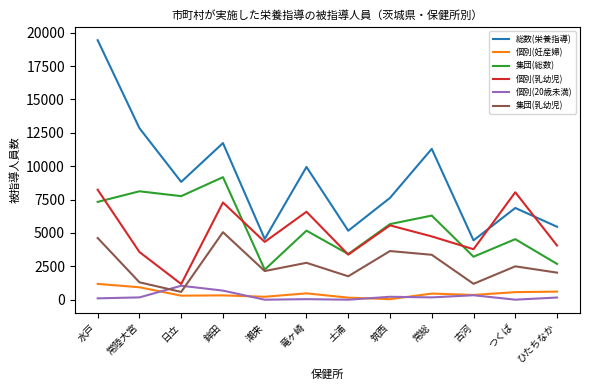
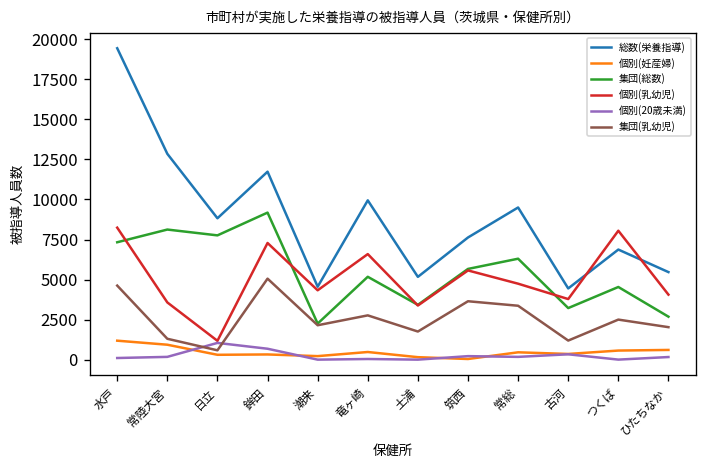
  {
    "総数(栄養指導)": {
      "水戸": 19400,
      "常陸大宮": 12900,
      "日立": 8800,
      "鉾田": 11700,
      "潮来": 4600,
      "竜ヶ崎": 9900,
      "土浦": 5200,
      "筑西": 7600,
-     "常総": 11300,
+     "常総": 9500,
      "古河": 4400,
      "つくば": 6900,
      "ひたちなか": 5500
    },
    "個別(妊産婦)": {
      "水戸": 1200,
      "常陸大宮": 900,
      "日立": 300,
      "鉾田": 300,
      "潮来": 200,
      "竜ヶ崎": 500,
      "常総": 500,
      "つくば": 600,
      "ひたちなか": 600
    },
    "集団(総数)": {
      "水戸": 7300,
      "常陸大宮": 8100,
      "日立": 7800,
      "鉾田": 9200,
      "竜ヶ崎": 5200,
      "常総": 6300,
      "古河": 3200,
      "つくば": 4500,
      "ひたちなか": 2700
    },
    "個別(乳幼児)": {
      "水戸": 8200,
      "常陸大宮": 3600,
      "鉾田": 7300,
      "潮来": 4300,
      "竜ヶ崎": 6600,
      "常総": 4700,
      "古河": 3800,
      "つくば": 8000,
      "ひたちなか": 4100
    },
    "個別(20歳未満)": {
      "水戸": 100,
      "常陸大宮": 200,
      "鉾田": 700,
      "潮来": 0,
      "竜ヶ崎": 0,
      "常総": 200,
      "つくば": 0,
      "ひたちなか": 200
    },
    "集団(乳幼児)": {
      "水戸": 4600,
      "常陸大宮": 1300,
      "日立": 600,
      "鉾田": 5100,
      "竜ヶ崎": 2800,
      "土浦": 1800,
      "筑西": 3600,
      "常総": 3400,
      "古河": 1200,
      "つくば": 2500,
      "ひたちなか": 2000
    }
  }
